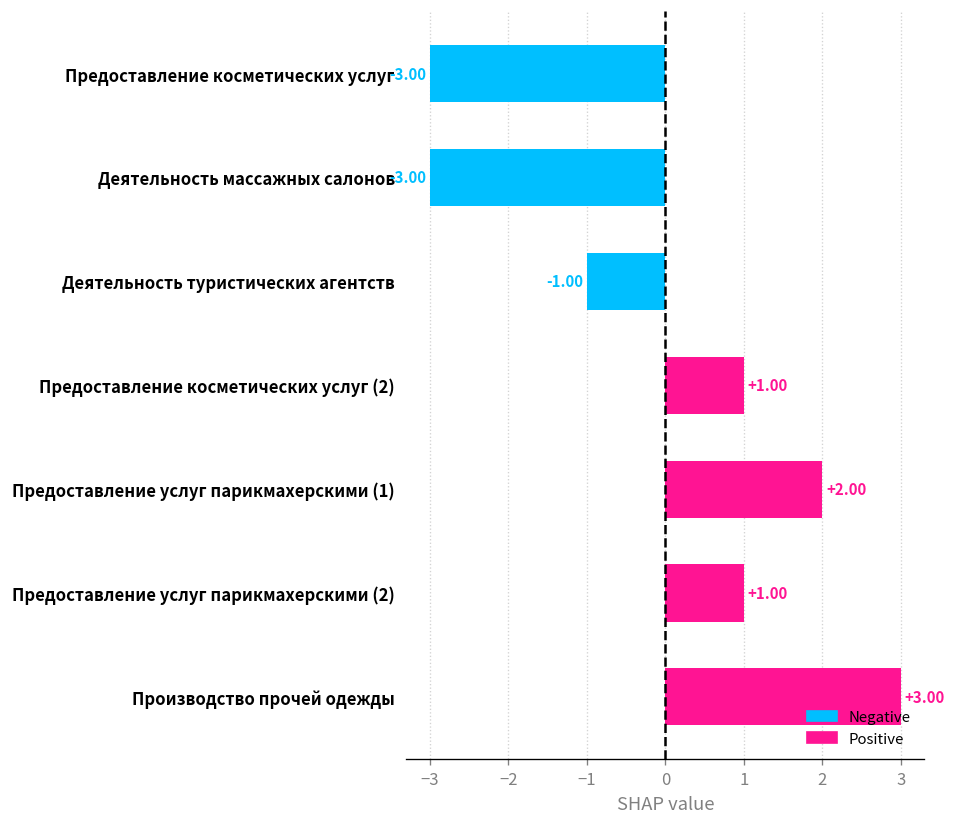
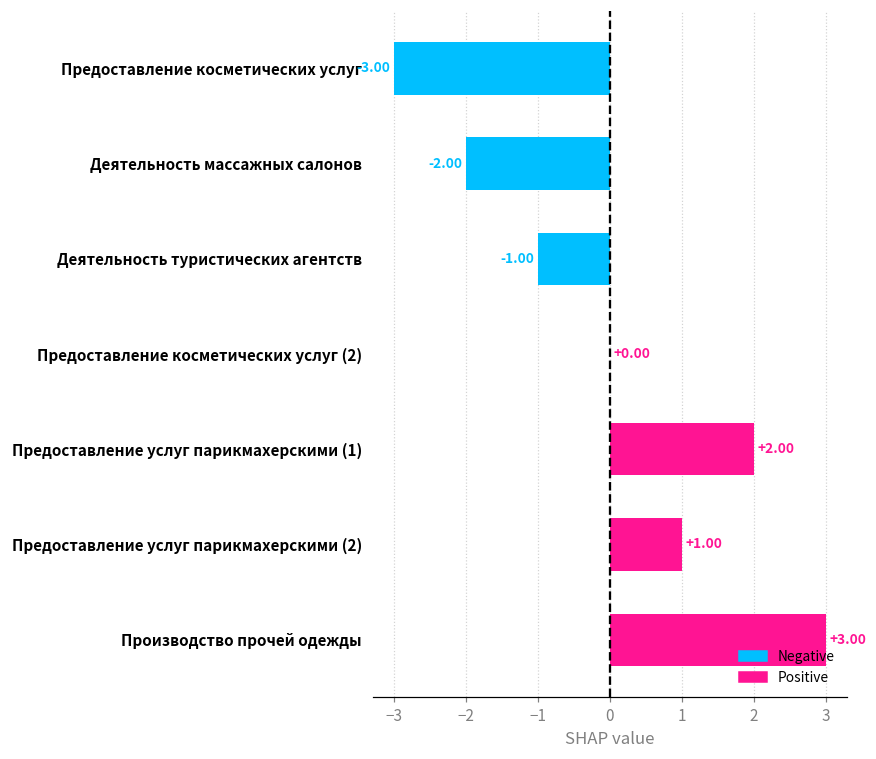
  {
    "Предоставление косметических услуг": "-3.00",
-   "Деятельность массажных салонов": "-3.00",
+   "Деятельность массажных салонов": "-2.00",
    "Деятельность туристических агентств": "-1.00",
-   "Предоставление косметических услуг (2)": "+1.00",
+   "Предоставление косметических услуг (2)": "+0.00",
    "Предоставление услуг парикмахерскими (1)": "+2.00",
    "Предоставление услуг парикмахерскими (2)": "+1.00",
    "Производство прочей одежды": "+3.00"
  }
